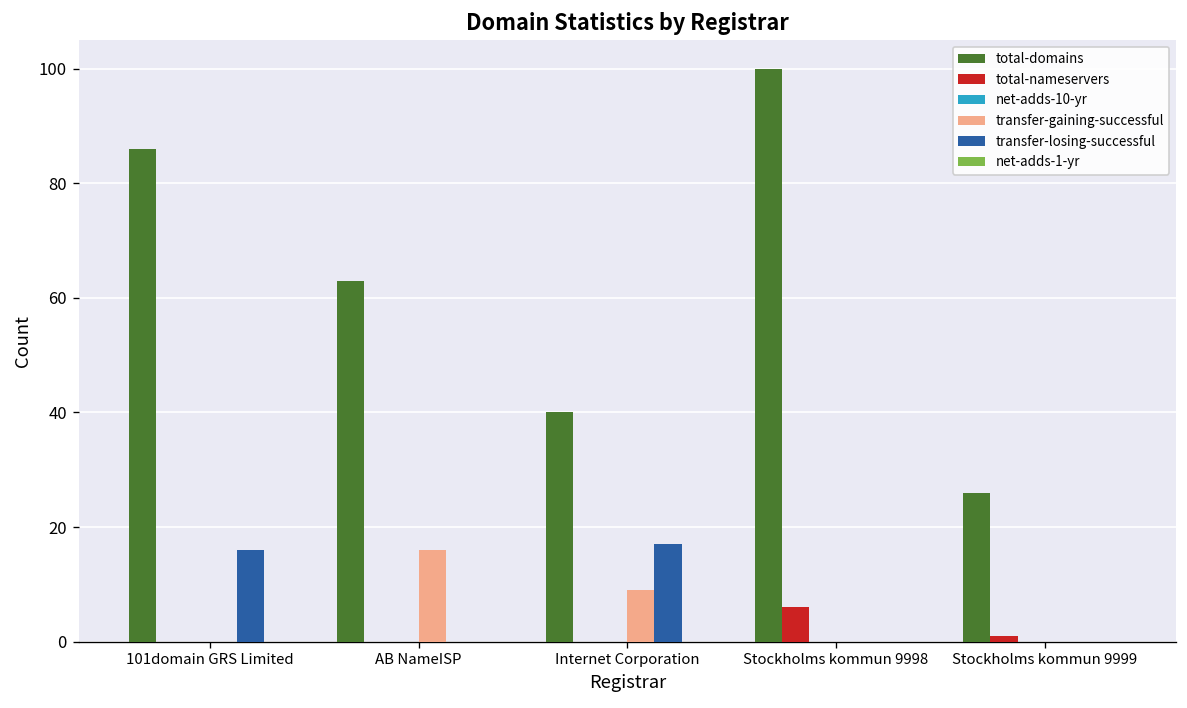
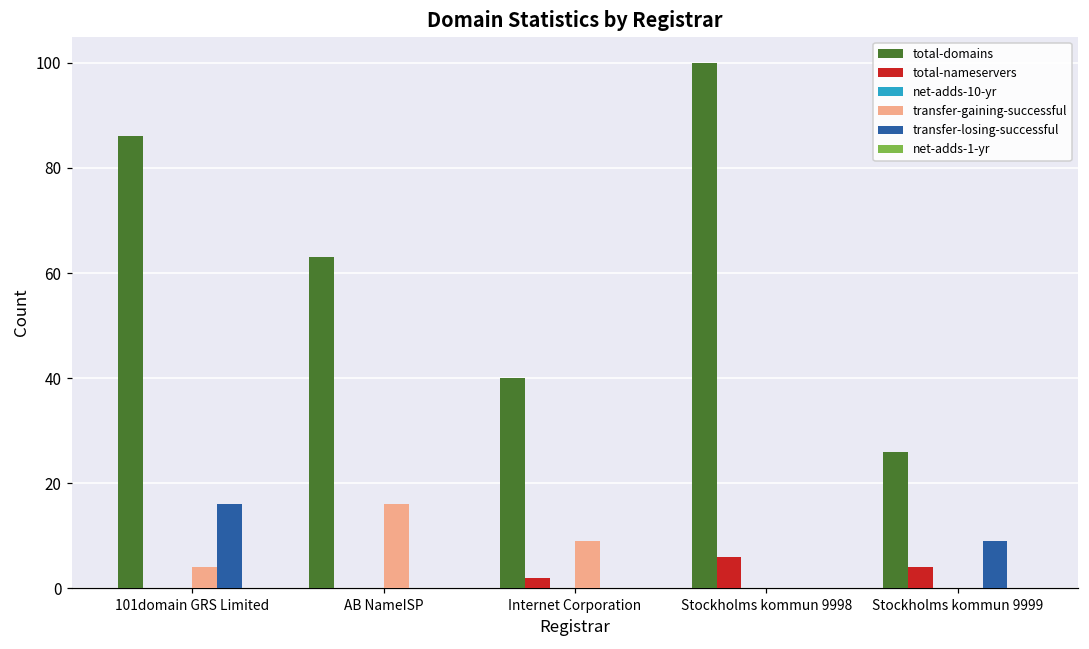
  {
    "total-domains": {
      "101domain GRS Limited": 86,
      "AB NameISP": 63,
      "Internet Corporation": 40,
      "Stockholms kommun 9998": 100,
      "Stockholms kommun 9999": 26
    },
    "total-nameservers": {
      "101domain GRS Limited": 0,
      "AB NameISP": 0,
-     "Internet Corporation": 0,
+     "Internet Corporation": 2,
      "Stockholms kommun 9998": 6,
-     "Stockholms kommun 9999": 1
+     "Stockholms kommun 9999": 4
    },
    "net-adds-10-yr": {
      "101domain GRS Limited": 0,
      "AB NameISP": 0,
      "Internet Corporation": 0,
      "Stockholms kommun 9998": 0,
      "Stockholms kommun 9999": 0
    },
    "transfer-gaining-successful": {
-     "101domain GRS Limited": 0,
+     "101domain GRS Limited": 4,
      "AB NameISP": 16,
      "Internet Corporation": 9,
      "Stockholms kommun 9998": 0,
      "Stockholms kommun 9999": 0
    },
    "transfer-losing-successful": {
      "101domain GRS Limited": 16,
      "AB NameISP": 0,
-     "Internet Corporation": 17,
+     "Internet Corporation": 0,
      "Stockholms kommun 9998": 0,
-     "Stockholms kommun 9999": 0
+     "Stockholms kommun 9999": 9
    },
    "net-adds-1-yr": {
      "101domain GRS Limited": 0,
      "AB NameISP": 0,
      "Internet Corporation": 0,
      "Stockholms kommun 9998": 0,
      "Stockholms kommun 9999": 0
    }
  }
